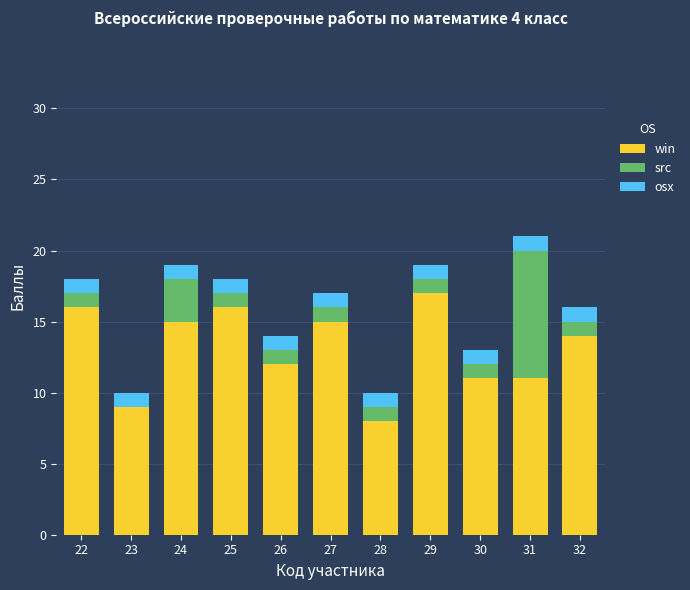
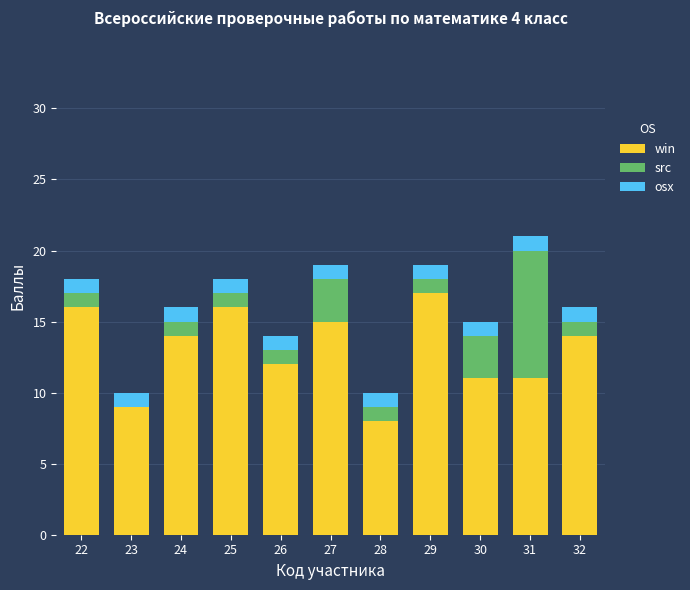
  {
    "win": {
      "22": 16,
      "23": 9,
-     "24": 15,
+     "24": 14,
      "25": 16,
      "26": 12,
      "27": 15,
      "28": 8,
      "29": 17,
      "30": 11,
      "31": 11,
      "32": 14
    },
    "src": {
      "22": 1,
      "23": 0,
-     "24": 3,
+     "24": 1,
      "25": 1,
      "26": 1,
-     "27": 1,
+     "27": 3,
      "28": 1,
      "29": 1,
-     "30": 1,
+     "30": 3,
      "31": 9,
      "32": 1
    },
    "osx": {
      "22": 1,
      "23": 1,
      "24": 1,
      "25": 1,
      "26": 1,
      "27": 1,
      "28": 1,
      "29": 1,
      "30": 1,
      "31": 1,
      "32": 1
    }
  }
